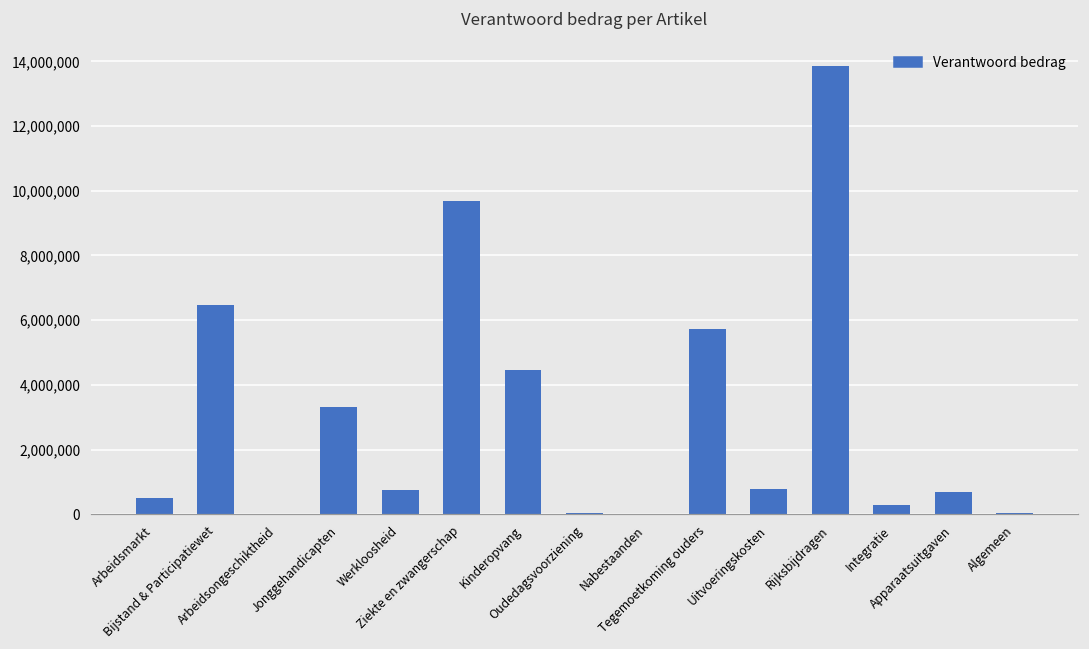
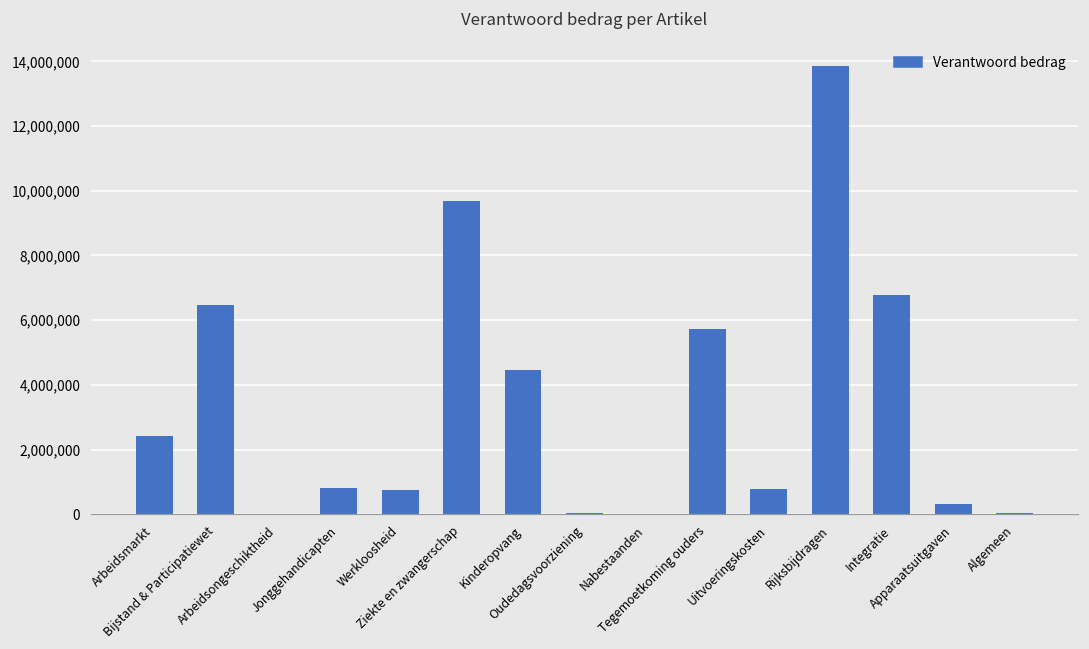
  {
-   "Arbeidsmarkt": "500,000",
+   "Arbeidsmarkt": "2,400,000",
    "Bijstand & Participatiewet": "6,500,000",
-   "Jonggehandicapten": "3,300,000",
+   "Jonggehandicapten": "800,000",
    "Werkloosheid": "800,000",
    "Ziekte en zwangerschap": "9,700,000",
    "Kinderopvang": "4,500,000",
    "Tegemoetkoming ouders": "5,700,000",
    "Uitvoeringskosten": "800,000",
    "Rijksbijdragen": "13,900,000",
-   "Integratie": "300,000",
-   "Apparaatsuitgaven": "700,000"
+   "Integratie": "6,800,000",
+   "Apparaatsuitgaven": "300,000"
  }
